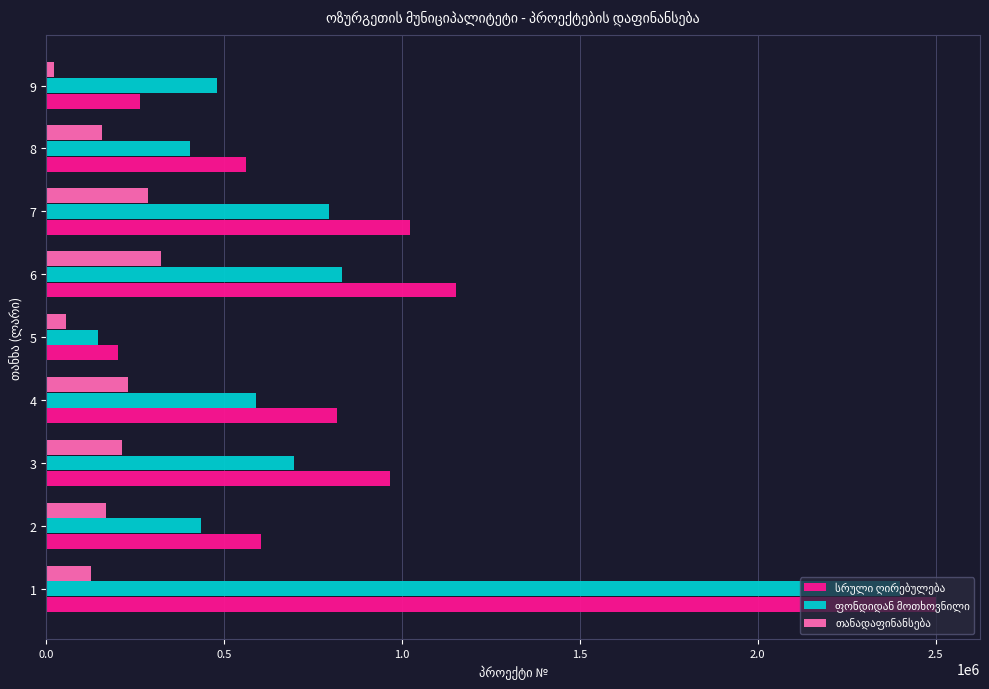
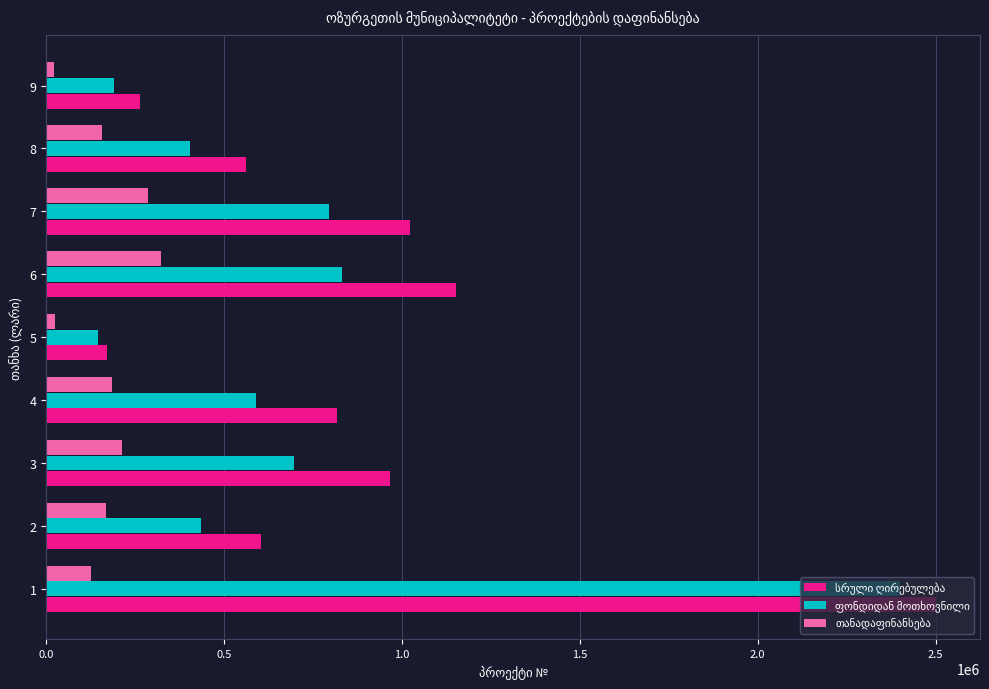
  {
    "სრული ღირებულება": {
      "9": 260000,
      "8": 560000,
      "7": 1020000,
      "6": 1150000,
-     "5": 200000,
+     "5": 170000,
      "4": 820000,
      "3": 970000,
      "2": 600000
    },
    "ფონდიდან მოთხოვნილი": {
-     "9": 480000,
+     "9": 190000,
      "8": 400000,
      "7": 790000,
      "6": 830000,
      "5": 140000,
      "4": 590000,
      "3": 700000,
      "2": 430000
    },
    "თანადაფინანსება": {
      "9": 20000,
      "8": 160000,
      "7": 290000,
      "6": 320000,
-     "5": 60000,
-     "4": 230000,
+     "5": 30000,
+     "4": 180000,
      "3": 210000,
      "2": 170000,
      "1": 130000
    }
  }
